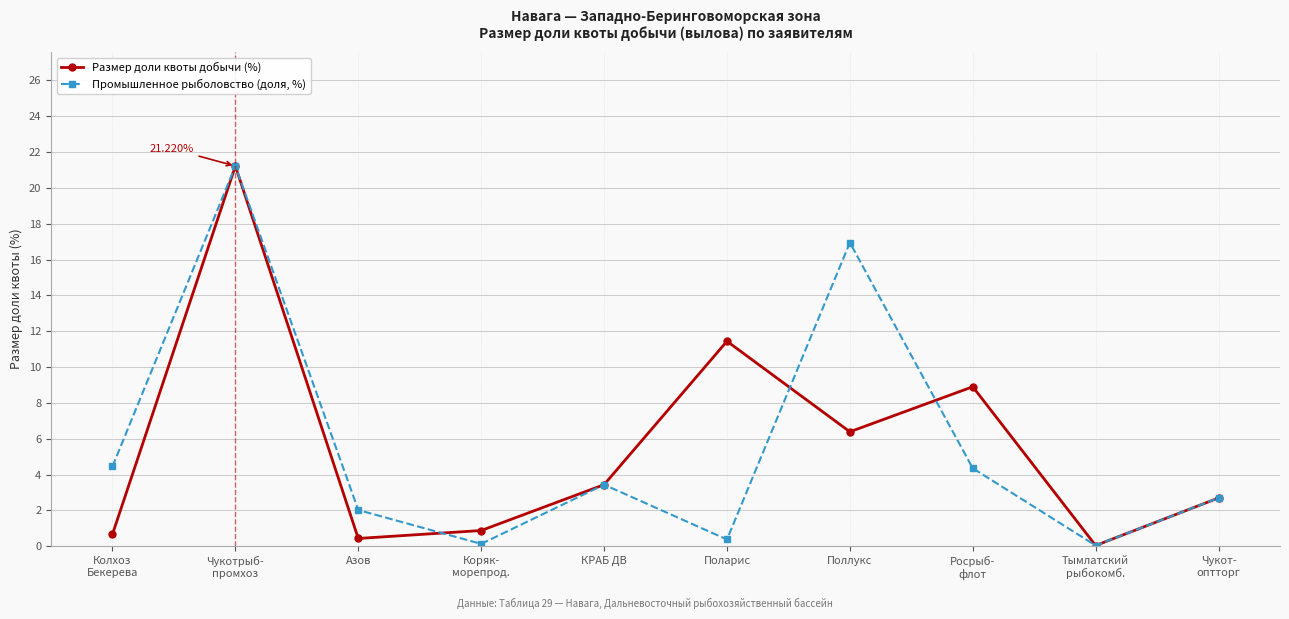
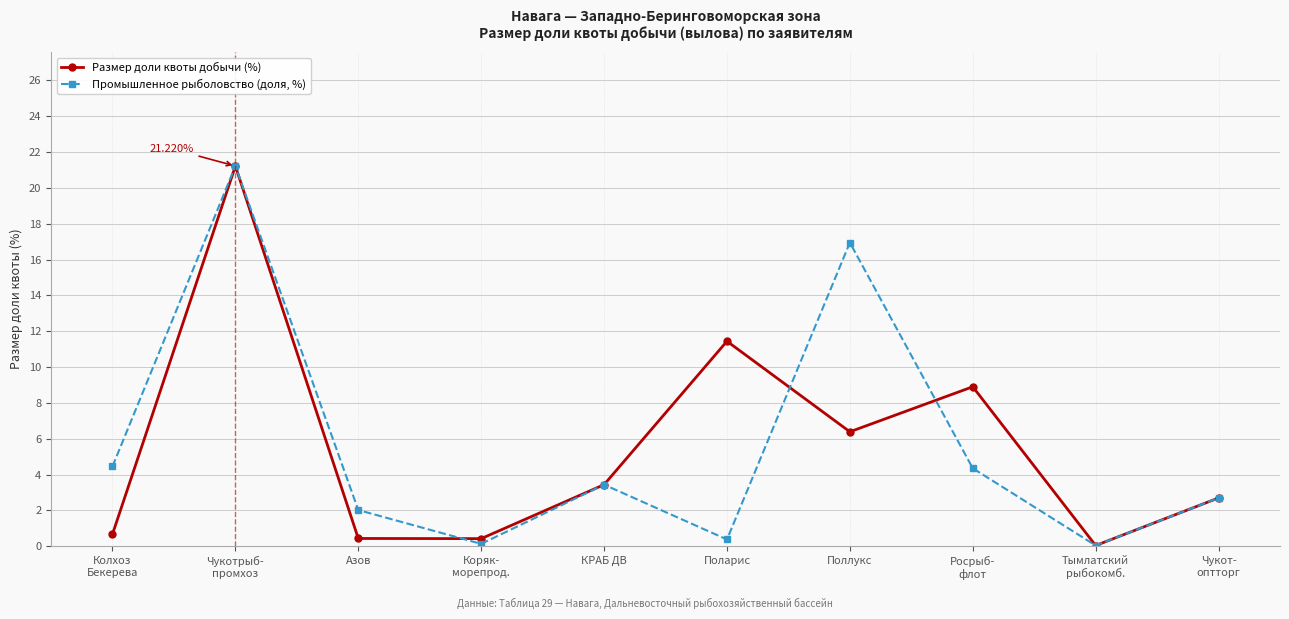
  {
    "Размер доли квоты добычи (%)": {
      "Колхоз Бекерева": 0.7,
      "Азов": 0.4,
-     "Коряк- морепрод.": 0.9,
+     "Коряк- морепрод.": 0.4,
      "Поларис": 11.4,
      "Поллукс": 6.4,
      "Росрыб- флот": 8.9
    },
    "Промышленное рыболовство (доля, %)": {
      "Колхоз Бекерева": 4.5,
      "Азов": 2.0,
      "Коряк- морепрод.": 0.1,
      "Поларис": 0.4,
      "Поллукс": 16.9,
      "Росрыб- флот": 4.4
    }
  }
